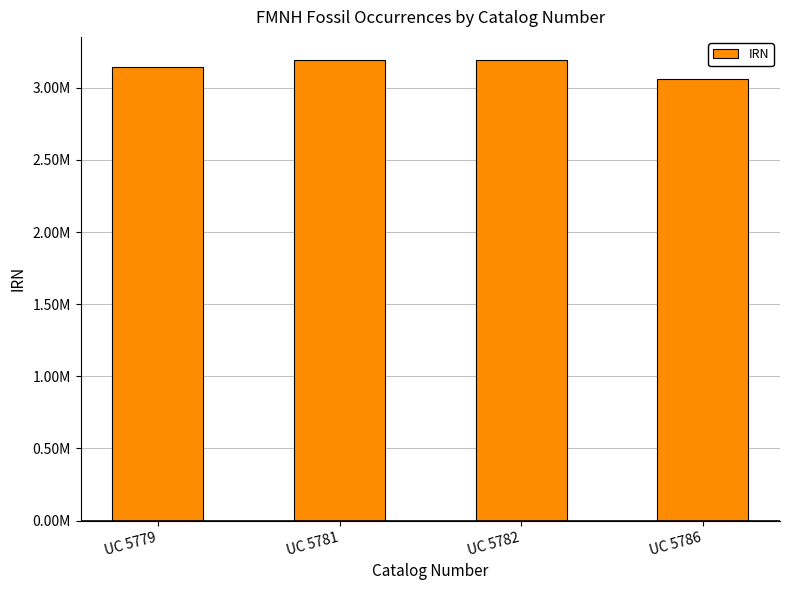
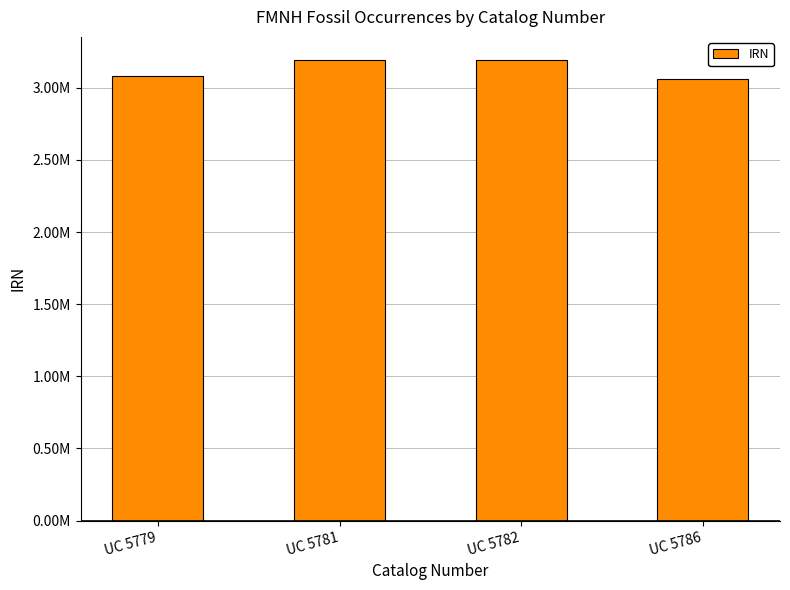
  {
-   "UC 5779": 3140000,
+   "UC 5779": 3080000,
    "UC 5781": 3190000,
    "UC 5782": 3190000,
    "UC 5786": 3060000
  }
